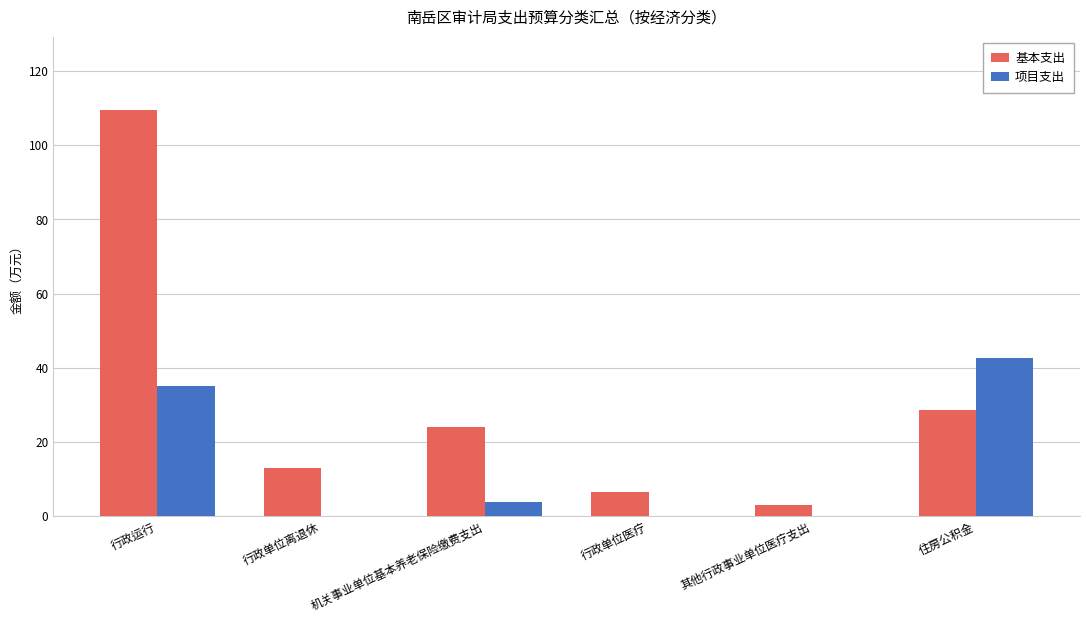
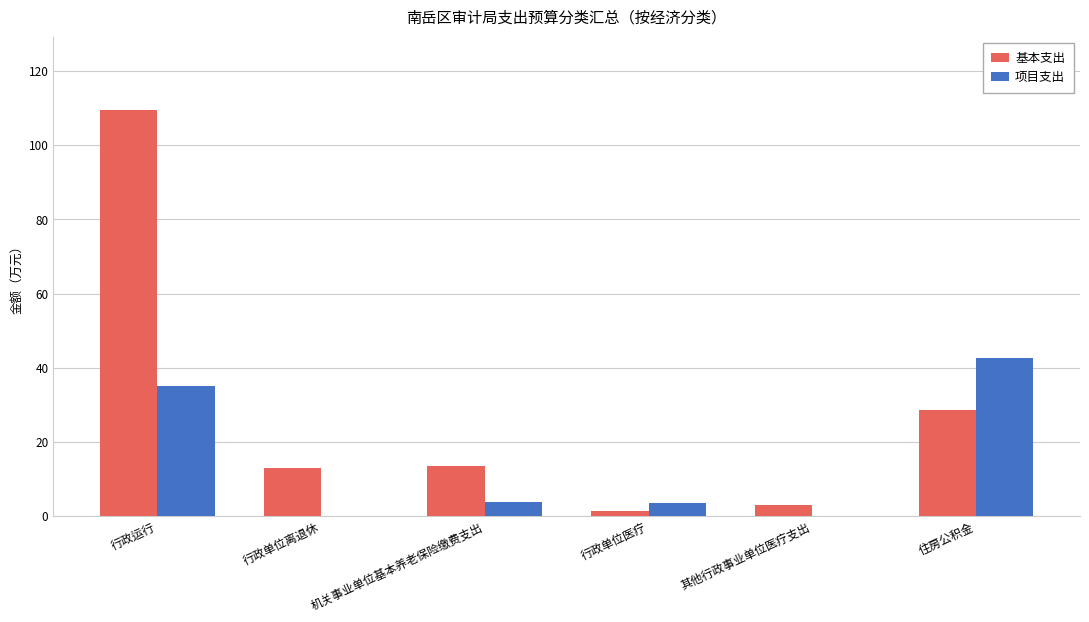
  {
    "基本支出": {
      "行政运行": 110,
      "行政单位离退休": 13,
-     "机关事业单位基本养老保险缴费支出": 24,
-     "行政单位医疗": 6,
+     "机关事业单位基本养老保险缴费支出": 14,
+     "行政单位医疗": 1,
      "其他行政事业单位医疗支出": 3,
      "住房公积金": 29
    },
    "项目支出": {
      "行政运行": 35,
      "行政单位离退休": 0,
      "机关事业单位基本养老保险缴费支出": 4,
-     "行政单位医疗": 0,
+     "行政单位医疗": 4,
      "其他行政事业单位医疗支出": 0,
      "住房公积金": 43
    }
  }
